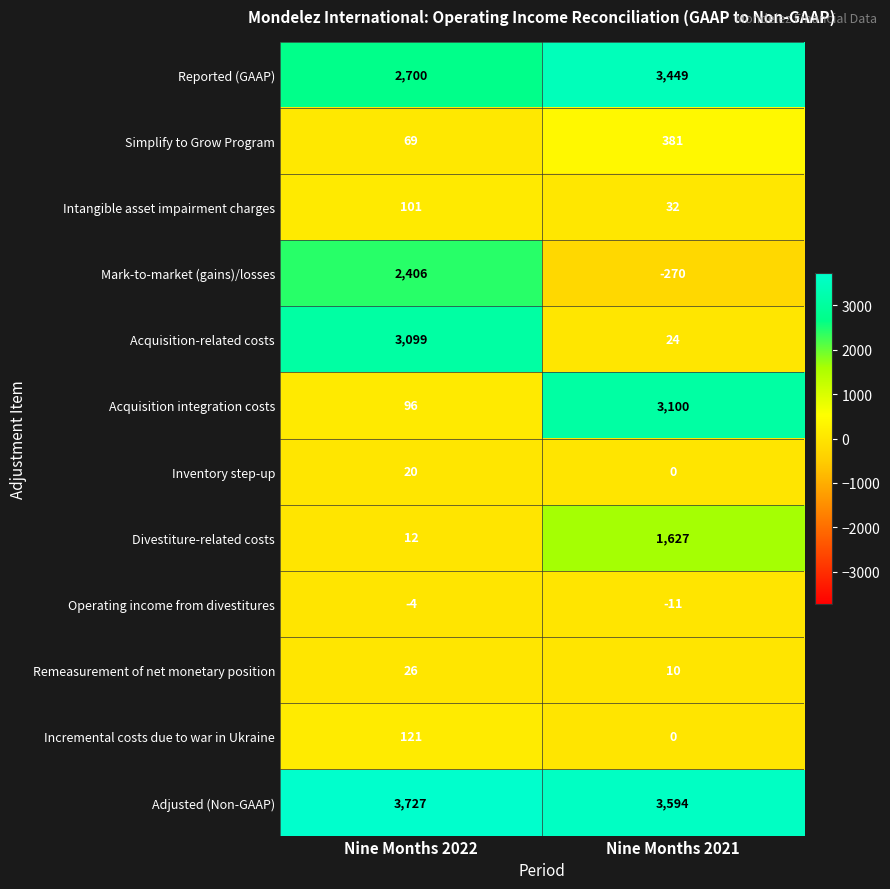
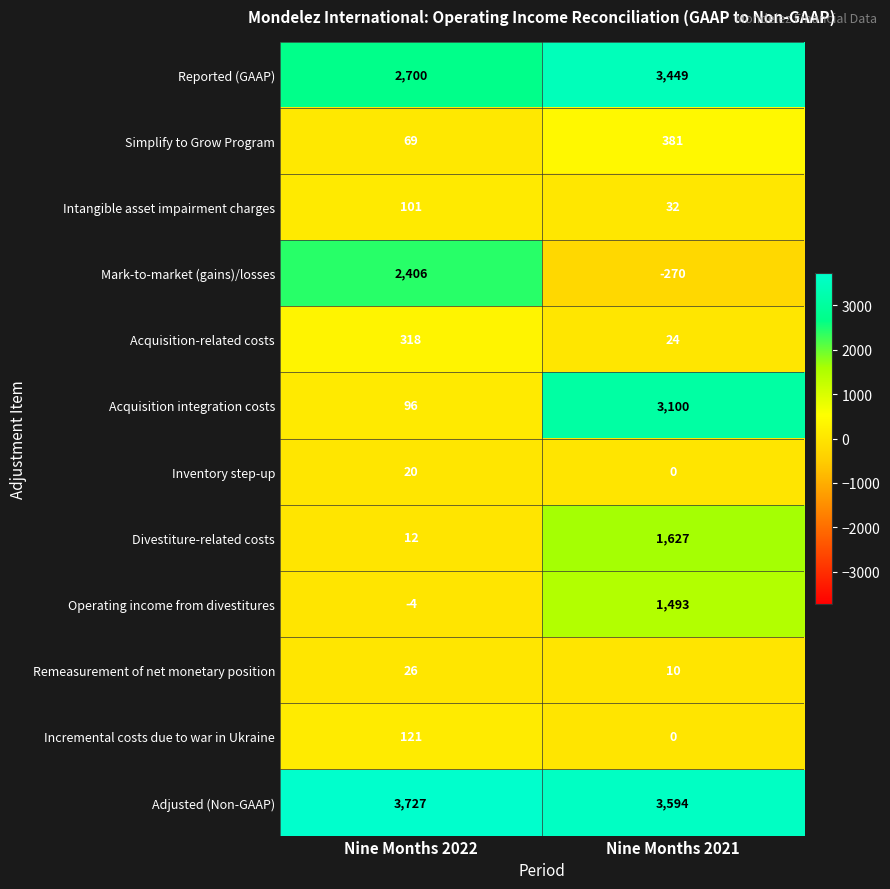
  {
    "Reported (GAAP)": {
      "Nine Months 2022": "2,700",
      "Nine Months 2021": "3,449"
    },
    "Simplify to Grow Program": {
      "Nine Months 2022": "69",
      "Nine Months 2021": "381"
    },
    "Intangible asset impairment charges": {
      "Nine Months 2022": "101",
      "Nine Months 2021": "32"
    },
    "Mark-to-market (gains)/losses": {
      "Nine Months 2022": "2,406",
      "Nine Months 2021": "-270"
    },
    "Acquisition-related costs": {
-     "Nine Months 2022": "3,099",
+     "Nine Months 2022": "318",
      "Nine Months 2021": "24"
    },
    "Acquisition integration costs": {
      "Nine Months 2022": "96",
      "Nine Months 2021": "3,100"
    },
    "Inventory step-up": {
      "Nine Months 2022": "20",
      "Nine Months 2021": "0"
    },
    "Divestiture-related costs": {
      "Nine Months 2022": "12",
      "Nine Months 2021": "1,627"
    },
    "Operating income from divestitures": {
      "Nine Months 2022": "-4",
-     "Nine Months 2021": "-11"
+     "Nine Months 2021": "1,493"
    },
    "Remeasurement of net monetary position": {
      "Nine Months 2022": "26",
      "Nine Months 2021": "10"
    },
    "Incremental costs due to war in Ukraine": {
      "Nine Months 2022": "121",
      "Nine Months 2021": "0"
    },
    "Adjusted (Non-GAAP)": {
      "Nine Months 2022": "3,727",
      "Nine Months 2021": "3,594"
    }
  }
